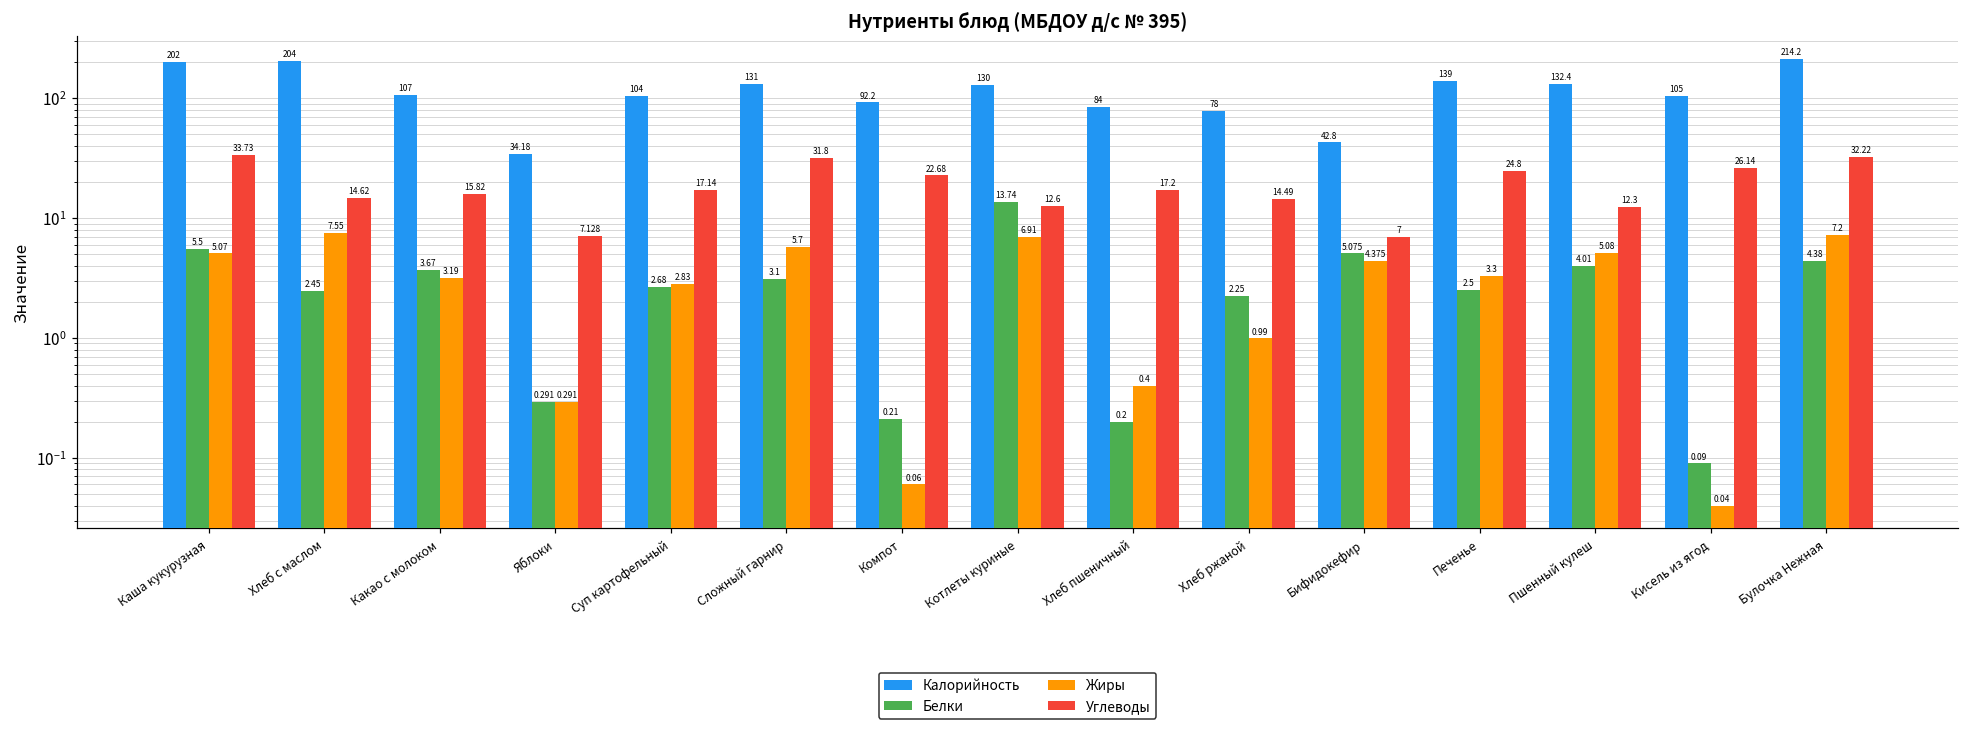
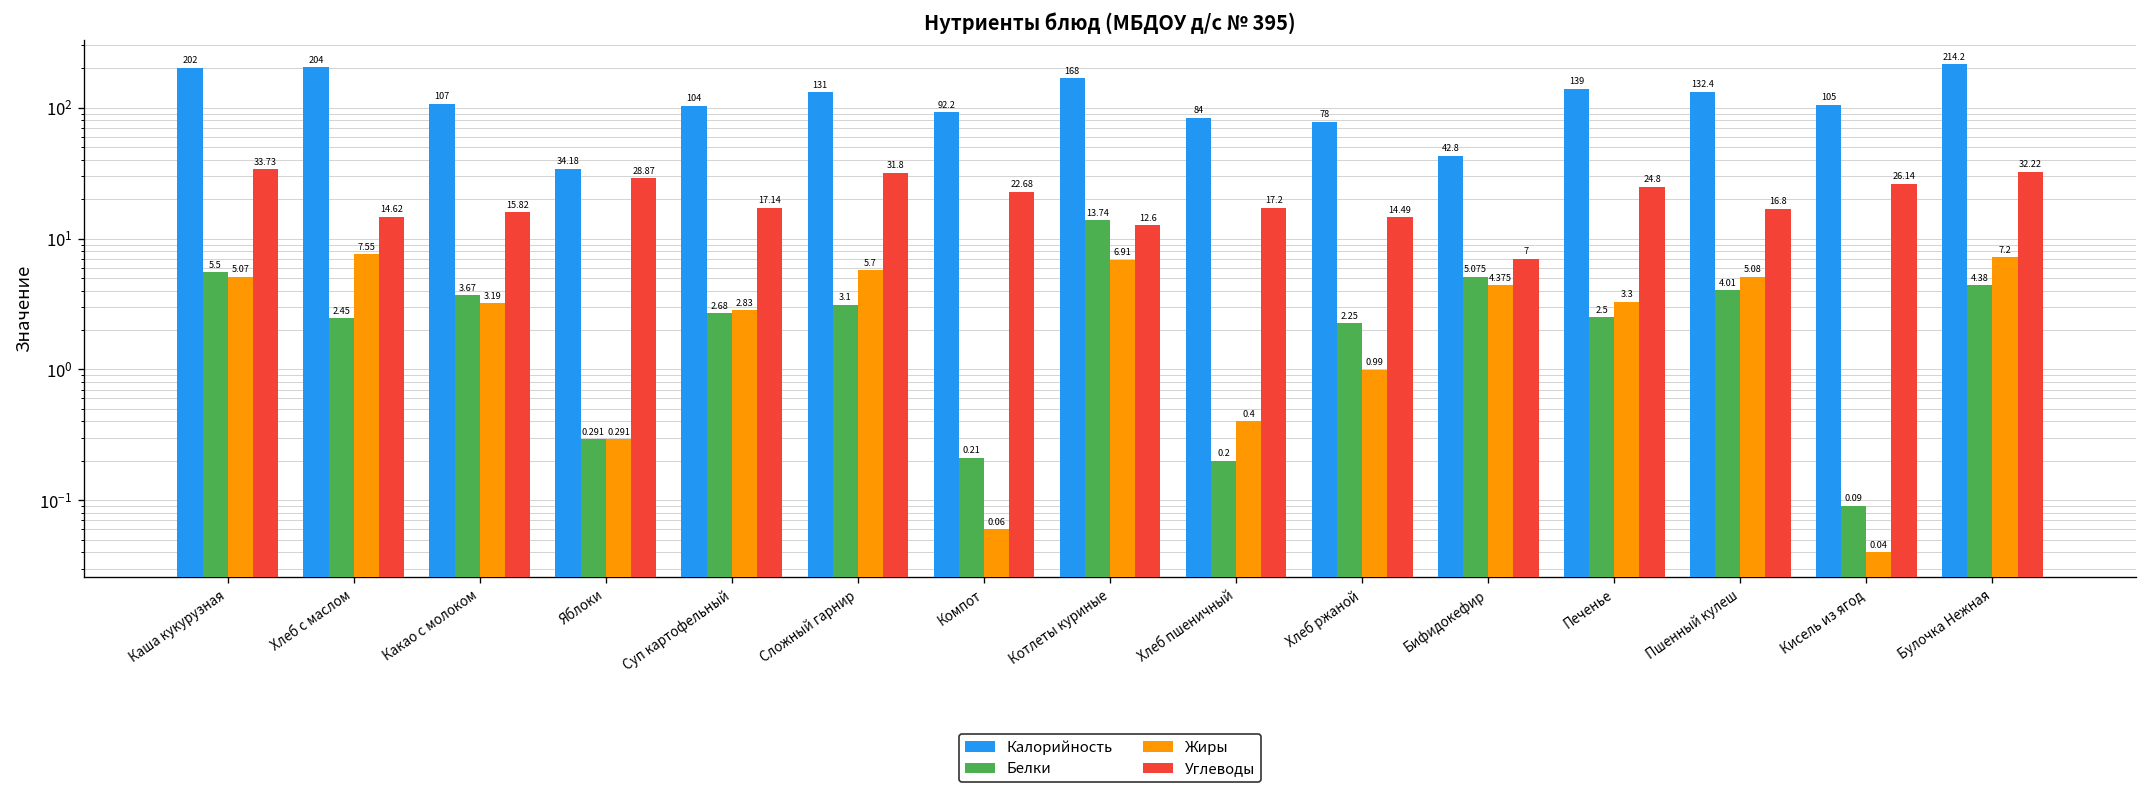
  {
    "Калорийность": {
      "Каша кукурузная": 202,
      "Хлеб с маслом": 204,
      "Какао с молоком": 107,
      "Яблоки": 34.18,
      "Суп картофельный": 104,
      "Сложный гарнир": 131,
      "Компот": 92.2,
-     "Котлеты куриные": 130,
+     "Котлеты куриные": 168,
      "Хлеб пшеничный": 84,
      "Хлеб ржаной": 78,
      "Бифидокефир": 42.8,
      "Печенье": 139,
      "Пшенный кулеш": 132.4,
      "Кисель из ягод": 105,
      "Булочка Нежная": 214.2
    },
    "Белки": {
      "Каша кукурузная": 5.5,
      "Хлеб с маслом": 2.45,
      "Какао с молоком": 3.67,
      "Яблоки": 0.291,
      "Суп картофельный": 2.68,
      "Сложный гарнир": 3.1,
      "Компот": 0.21,
      "Котлеты куриные": 13.74,
      "Хлеб пшеничный": 0.2,
      "Хлеб ржаной": 2.25,
      "Бифидокефир": 5.075,
      "Печенье": 2.5,
      "Пшенный кулеш": 4.01,
      "Кисель из ягод": 0.09,
      "Булочка Нежная": 4.38
    },
    "Жиры": {
      "Каша кукурузная": 5.07,
      "Хлеб с маслом": 7.55,
      "Какао с молоком": 3.19,
      "Яблоки": 0.291,
      "Суп картофельный": 2.83,
      "Сложный гарнир": 5.7,
      "Компот": 0.06,
      "Котлеты куриные": 6.91,
      "Хлеб пшеничный": 0.4,
      "Хлеб ржаной": 0.99,
      "Бифидокефир": 4.375,
      "Печенье": 3.3,
      "Пшенный кулеш": 5.08,
      "Кисель из ягод": 0.04,
      "Булочка Нежная": 7.2
    },
    "Углеводы": {
      "Каша кукурузная": 33.73,
      "Хлеб с маслом": 14.62,
      "Какао с молоком": 15.82,
-     "Яблоки": 7.128,
+     "Яблоки": 28.87,
      "Суп картофельный": 17.14,
      "Сложный гарнир": 31.8,
      "Компот": 22.68,
      "Котлеты куриные": 12.6,
      "Хлеб пшеничный": 17.2,
      "Хлеб ржаной": 14.49,
      "Бифидокефир": 7,
      "Печенье": 24.8,
-     "Пшенный кулеш": 12.3,
+     "Пшенный кулеш": 16.8,
      "Кисель из ягод": 26.14,
      "Булочка Нежная": 32.22
    }
  }
